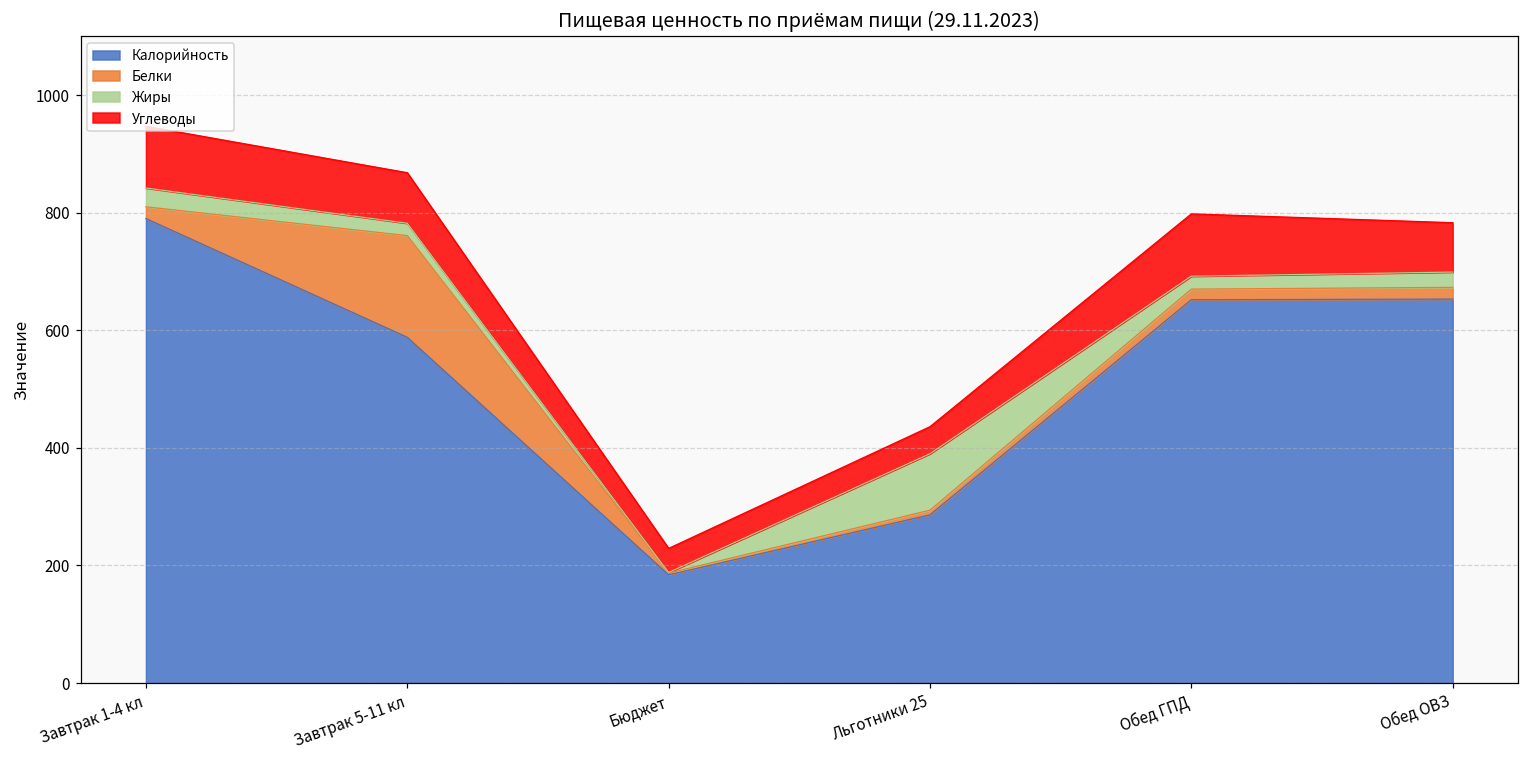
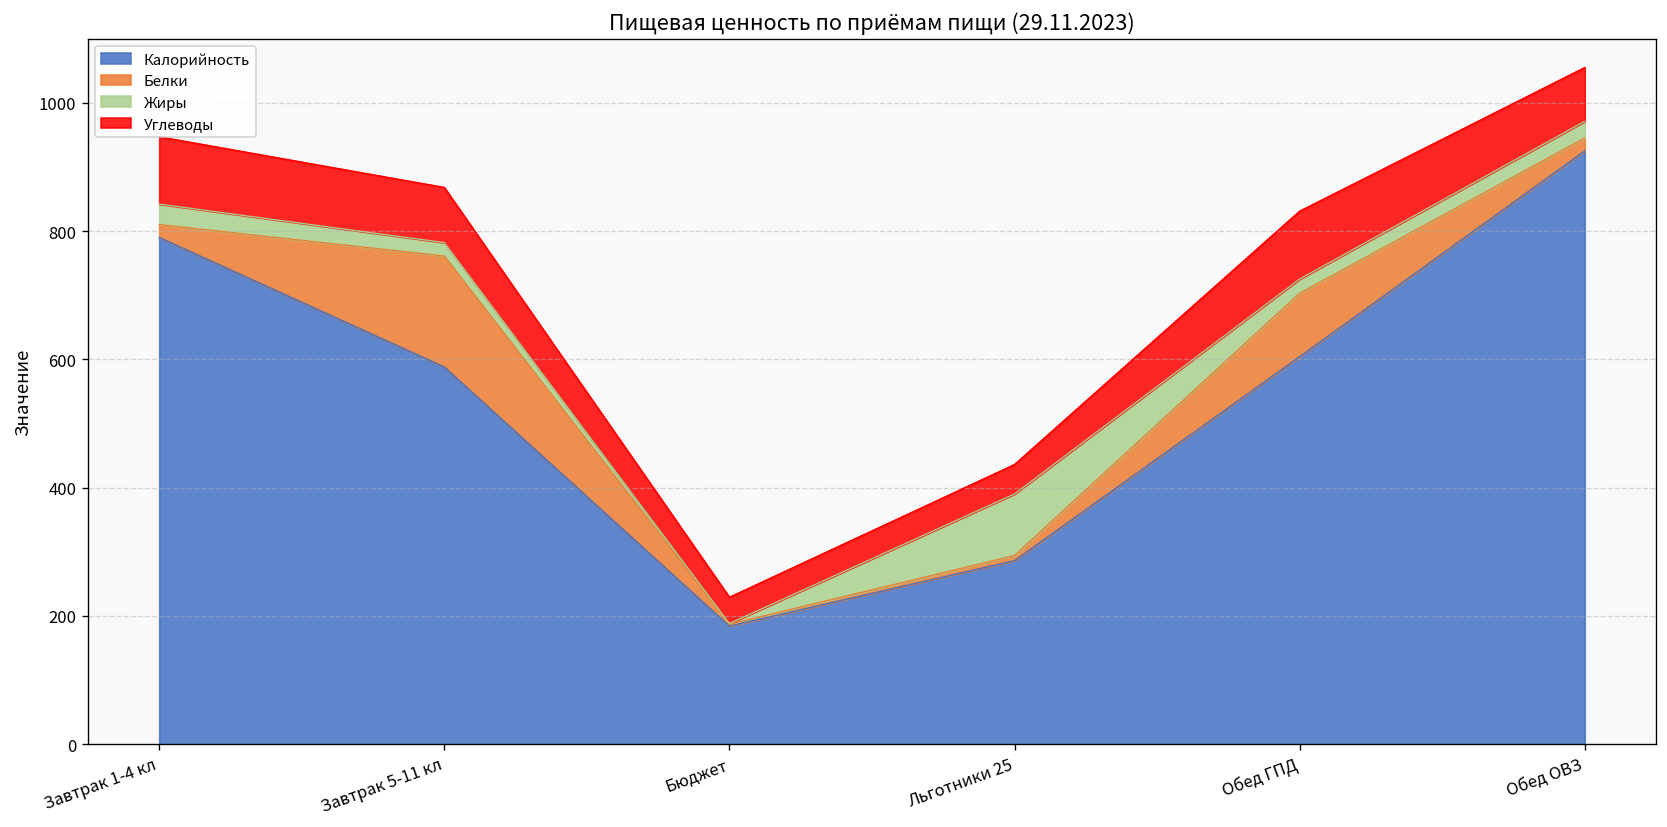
  {
    "Калорийность": {
      "Завтрак 1-4 кл": 790,
      "Завтрак 5-11 кл": 590,
      "Льготники 25": 290,
-     "Обед ГПД": 650,
-     "Обед ОВЗ": 650
+     "Обед ГПД": 600,
+     "Обед ОВЗ": 930
    },
    "Белки": {
      "Завтрак 1-4 кл": 20,
      "Завтрак 5-11 кл": 170,
      "Льготники 25": 10,
-     "Обед ГПД": 20,
+     "Обед ГПД": 100,
      "Обед ОВЗ": 20
    },
    "Жиры": {
      "Завтрак 1-4 кл": 30,
      "Завтрак 5-11 кл": 20,
      "Льготники 25": 100,
      "Обед ГПД": 20,
      "Обед ОВЗ": 30
    },
    "Углеводы": {
      "Завтрак 5-11 кл": 90,
      "Бюджет": 40,
      "Льготники 25": 50,
      "Обед ГПД": 110,
      "Обед ОВЗ": 80
    }
  }
